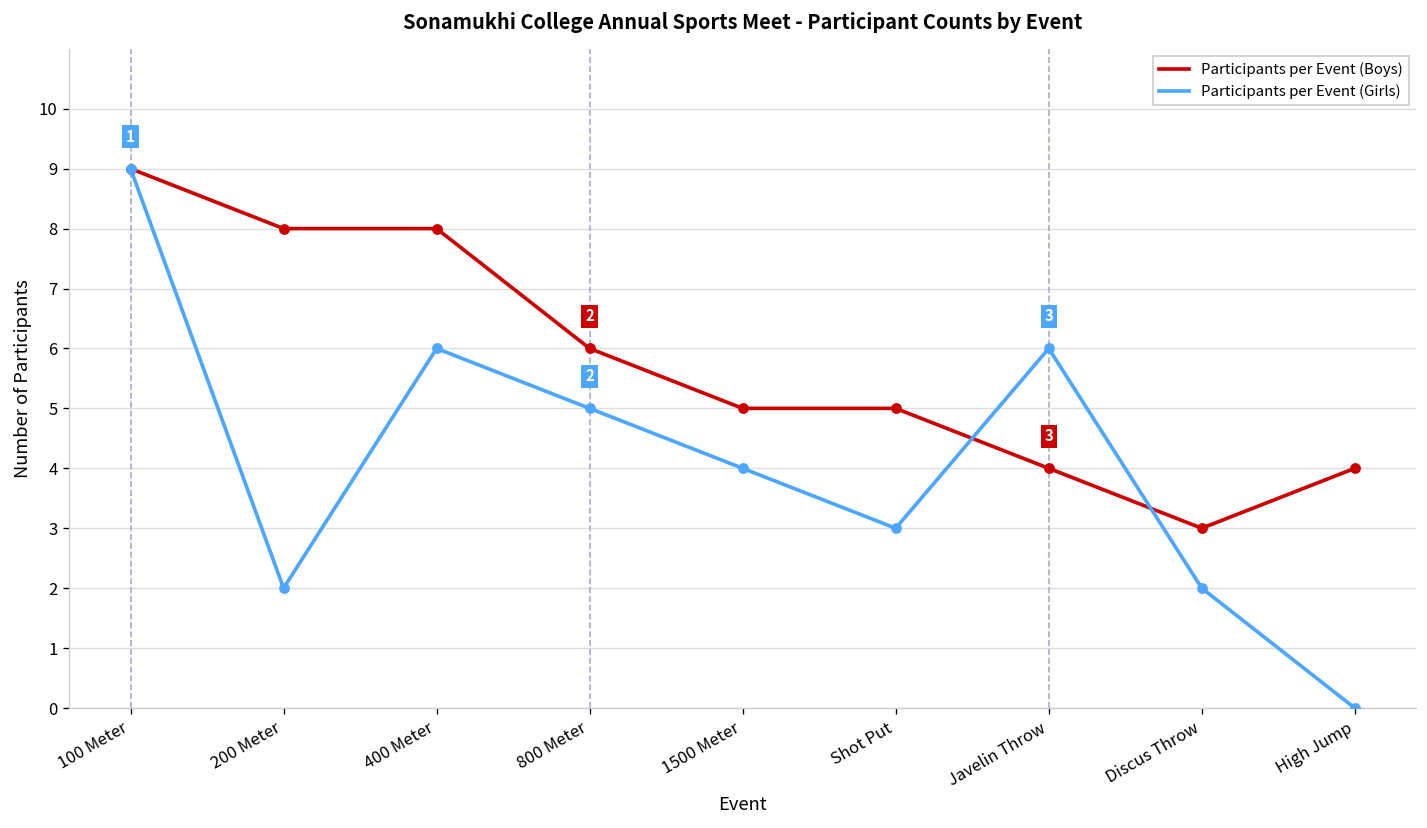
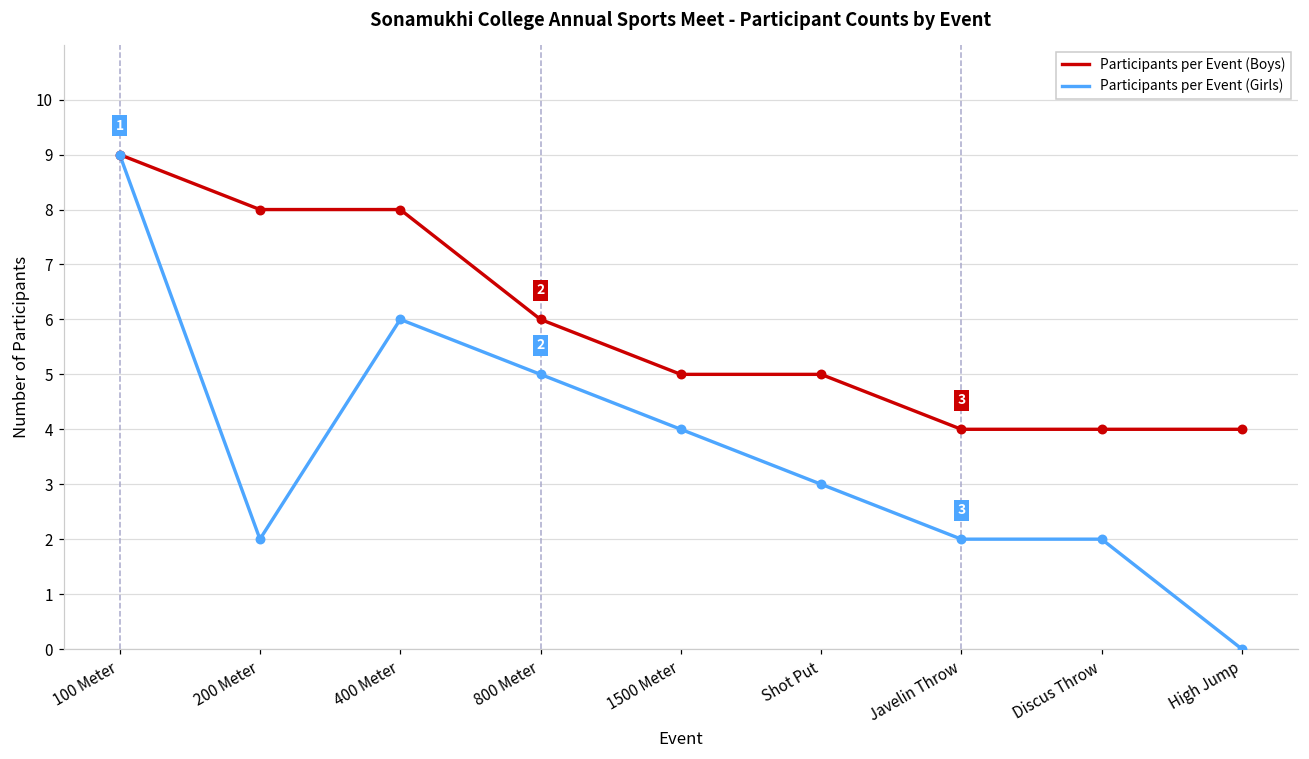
  {
    "Participants per Event (Boys)": {
      "200 Meter": 8,
      "400 Meter": 8,
      "1500 Meter": 5,
      "Shot Put": 5,
-     "Discus Throw": 3,
+     "Discus Throw": 4,
      "High Jump": 4
    },
    "Participants per Event (Girls)": {
      "200 Meter": 2,
      "400 Meter": 6,
      "800 Meter": 5,
      "1500 Meter": 4,
      "Shot Put": 3,
-     "Javelin Throw": 6,
+     "Javelin Throw": 2,
      "Discus Throw": 2,
      "High Jump": 0
    }
  }
